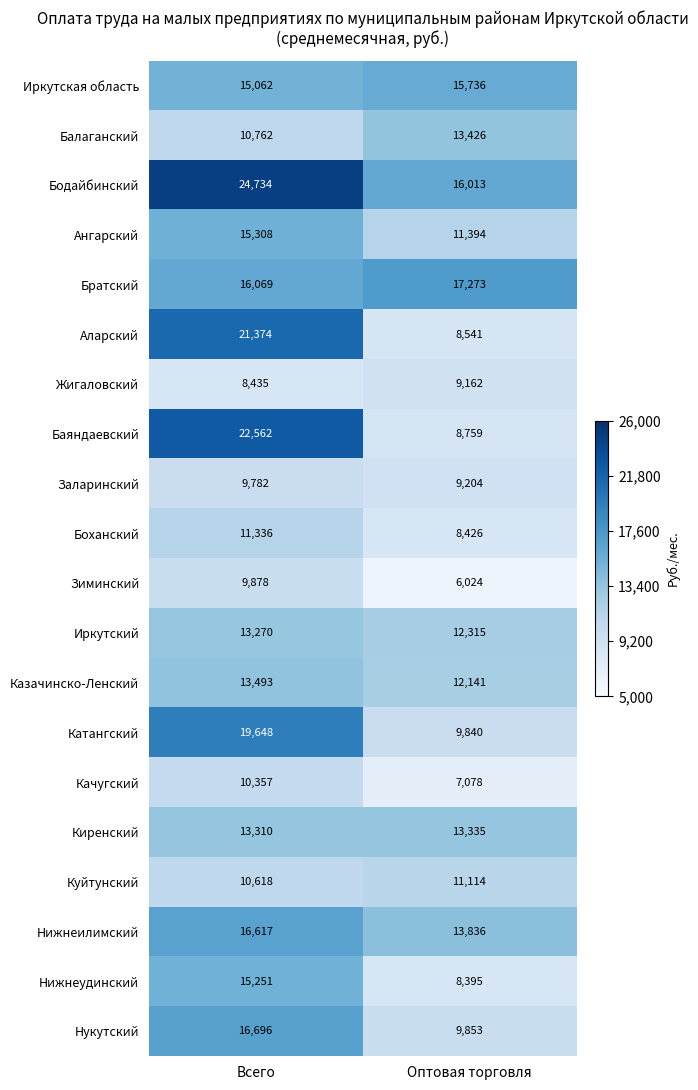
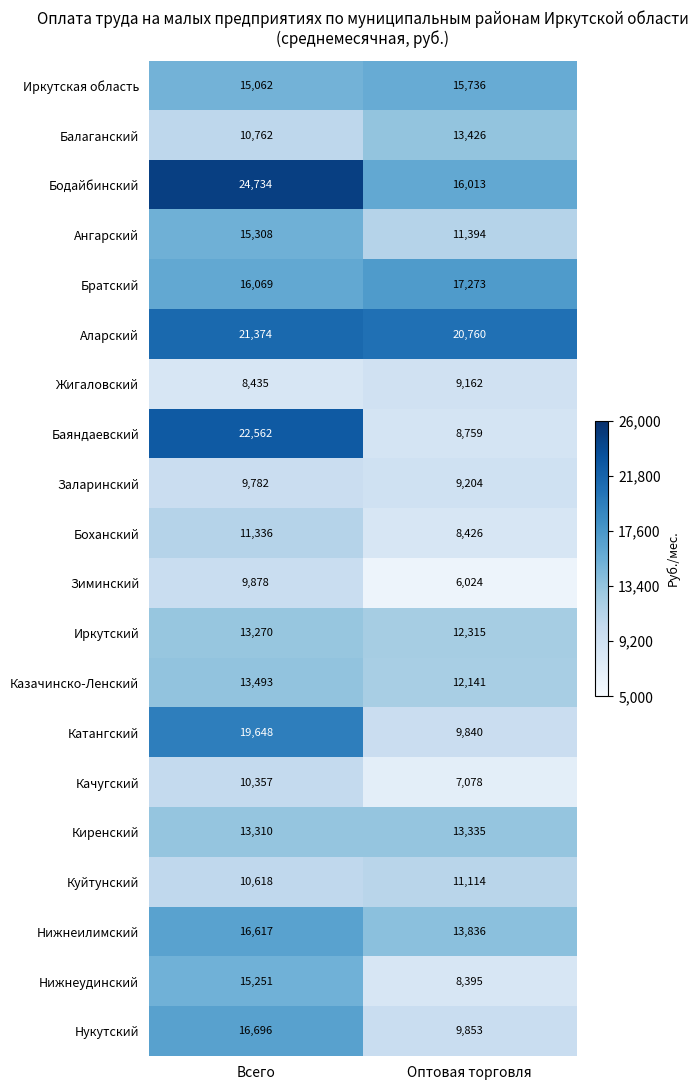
  {
    "Иркутская область": {
      "Всего": "15,062",
      "Оптовая торговля": "15,736"
    },
    "Балаганский": {
      "Всего": "10,762",
      "Оптовая торговля": "13,426"
    },
    "Бодайбинский": {
      "Всего": "24,734",
      "Оптовая торговля": "16,013"
    },
    "Ангарский": {
      "Всего": "15,308",
      "Оптовая торговля": "11,394"
    },
    "Братский": {
      "Всего": "16,069",
      "Оптовая торговля": "17,273"
    },
    "Аларский": {
      "Всего": "21,374",
-     "Оптовая торговля": "8,541"
+     "Оптовая торговля": "20,760"
    },
    "Жигаловский": {
      "Всего": "8,435",
      "Оптовая торговля": "9,162"
    },
    "Баяндаевский": {
      "Всего": "22,562",
      "Оптовая торговля": "8,759"
    },
    "Заларинский": {
      "Всего": "9,782",
      "Оптовая торговля": "9,204"
    },
    "Боханский": {
      "Всего": "11,336",
      "Оптовая торговля": "8,426"
    },
    "Зиминский": {
      "Всего": "9,878",
      "Оптовая торговля": "6,024"
    },
    "Иркутский": {
      "Всего": "13,270",
      "Оптовая торговля": "12,315"
    },
    "Казачинско-Ленский": {
      "Всего": "13,493",
      "Оптовая торговля": "12,141"
    },
    "Катангский": {
      "Всего": "19,648",
      "Оптовая торговля": "9,840"
    },
    "Качугский": {
      "Всего": "10,357",
      "Оптовая торговля": "7,078"
    },
    "Киренский": {
      "Всего": "13,310",
      "Оптовая торговля": "13,335"
    },
    "Куйтунский": {
      "Всего": "10,618",
      "Оптовая торговля": "11,114"
    },
    "Нижнеилимский": {
      "Всего": "16,617",
      "Оптовая торговля": "13,836"
    },
    "Нижнеудинский": {
      "Всего": "15,251",
      "Оптовая торговля": "8,395"
    },
    "Нукутский": {
      "Всего": "16,696",
      "Оптовая торговля": "9,853"
    }
  }
